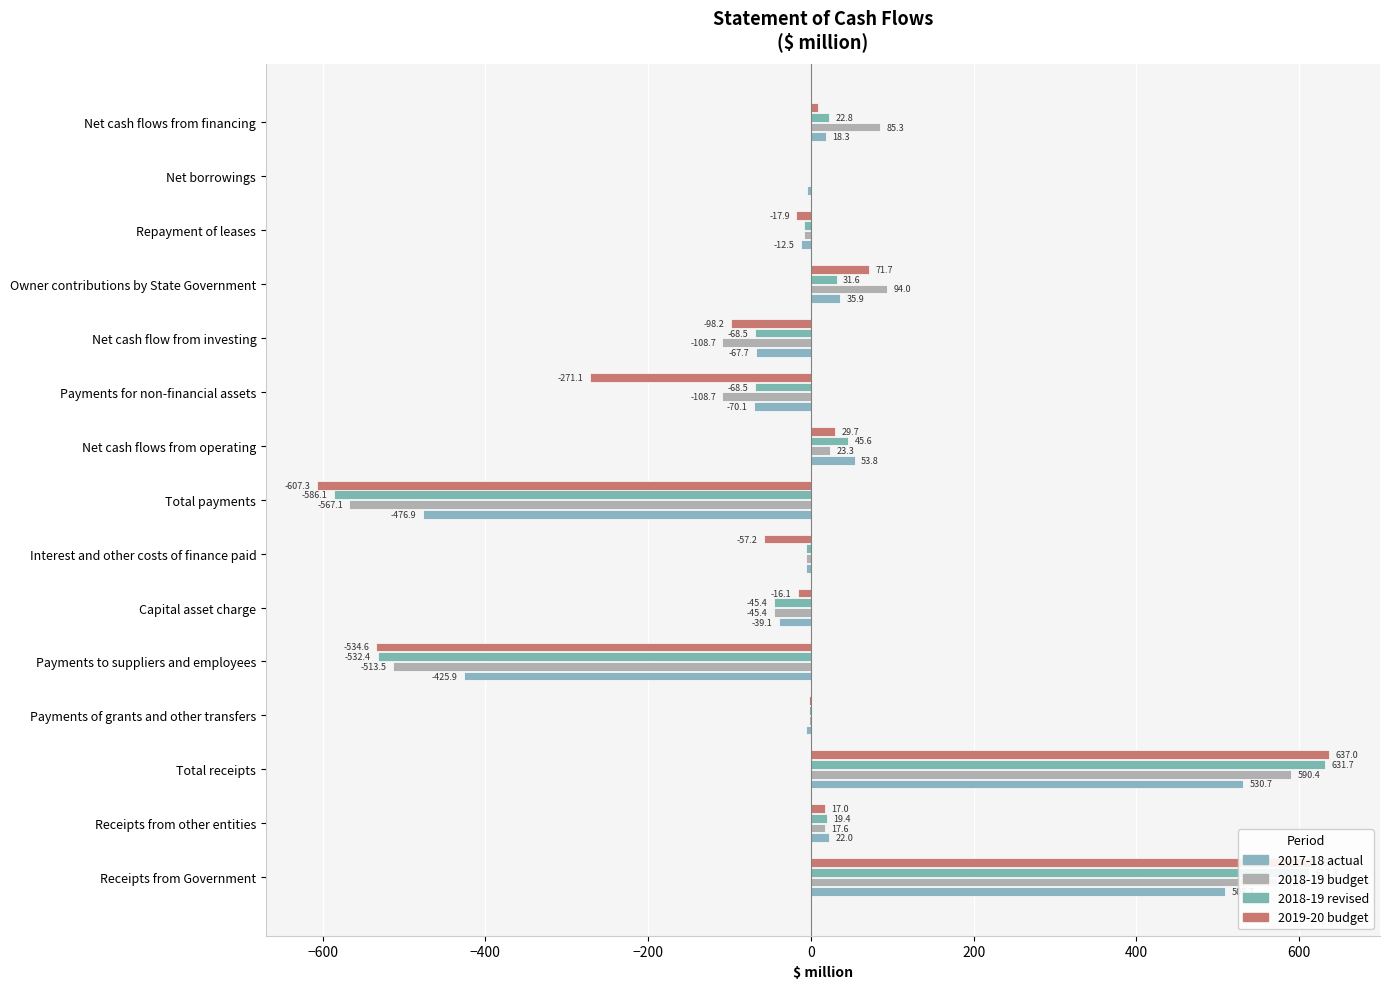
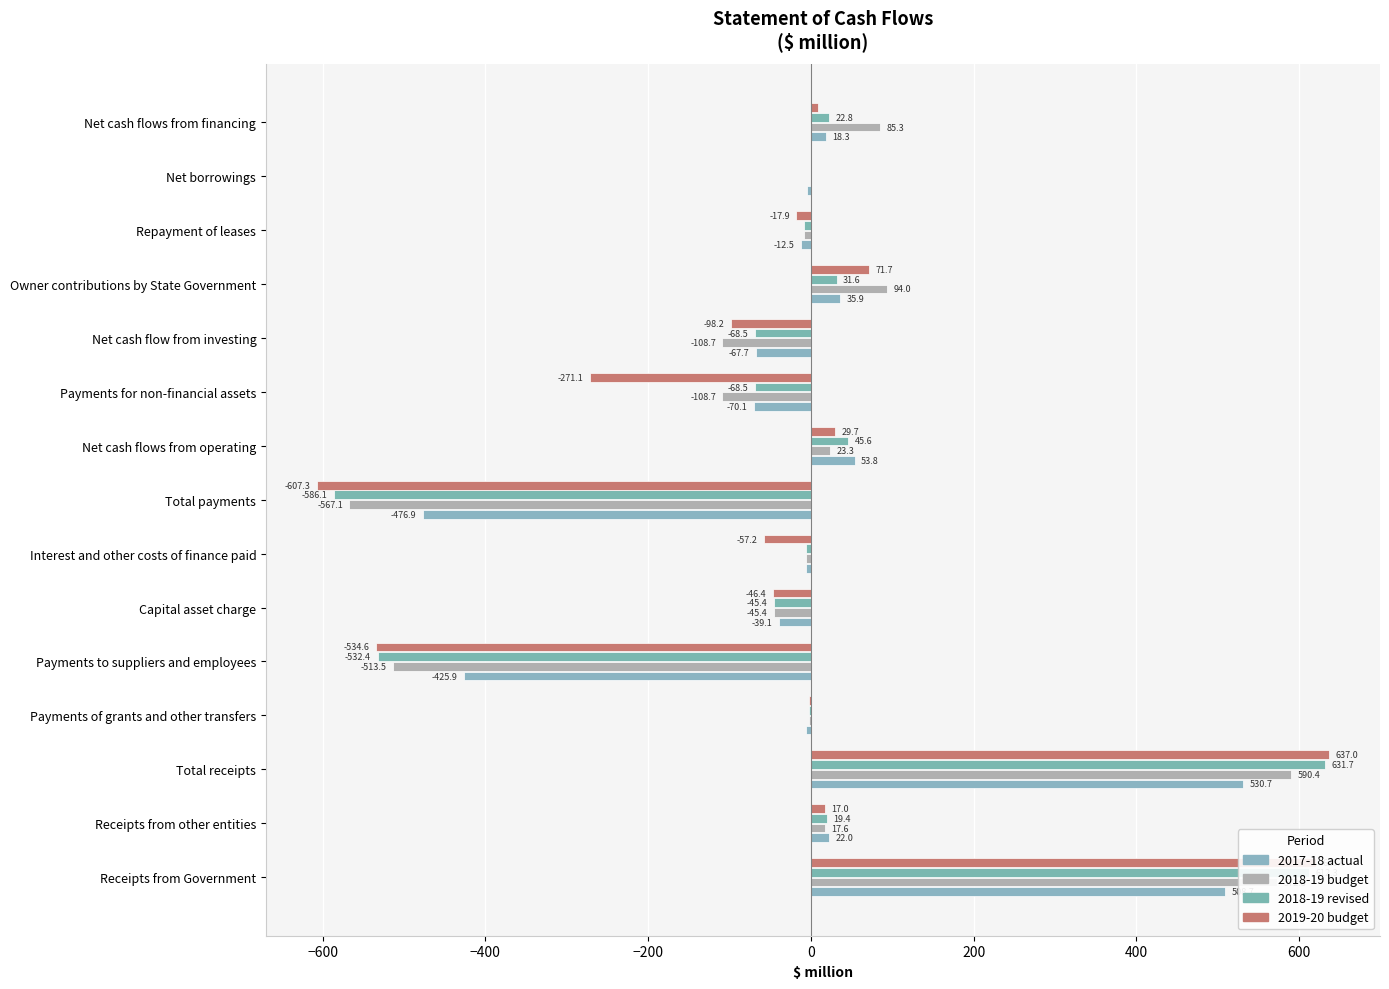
  {
    "2019-20 budget": {
      "Repayment of leases": -17.9,
      "Owner contributions by State Government": 71.7,
      "Net cash flow from investing": -98.2,
      "Payments for non-financial assets": -271.1,
      "Net cash flows from operating": 29.7,
      "Total payments": -607.3,
      "Interest and other costs of finance paid": -57.2,
-     "Capital asset charge": -16.1,
+     "Capital asset charge": -46.4,
      "Payments to suppliers and employees": -534.6,
      "Total receipts": 637.0,
      "Receipts from other entities": 17.0
    }
  }
